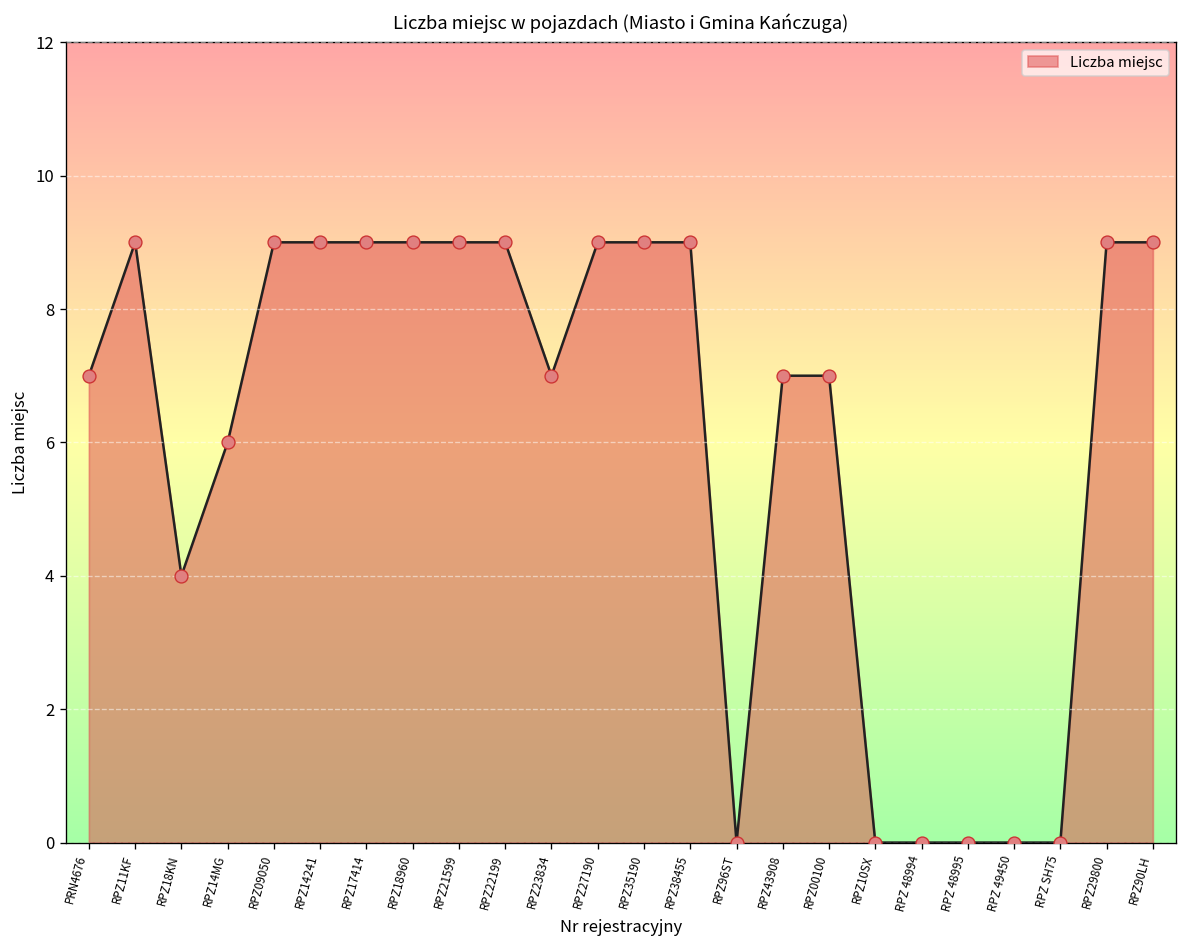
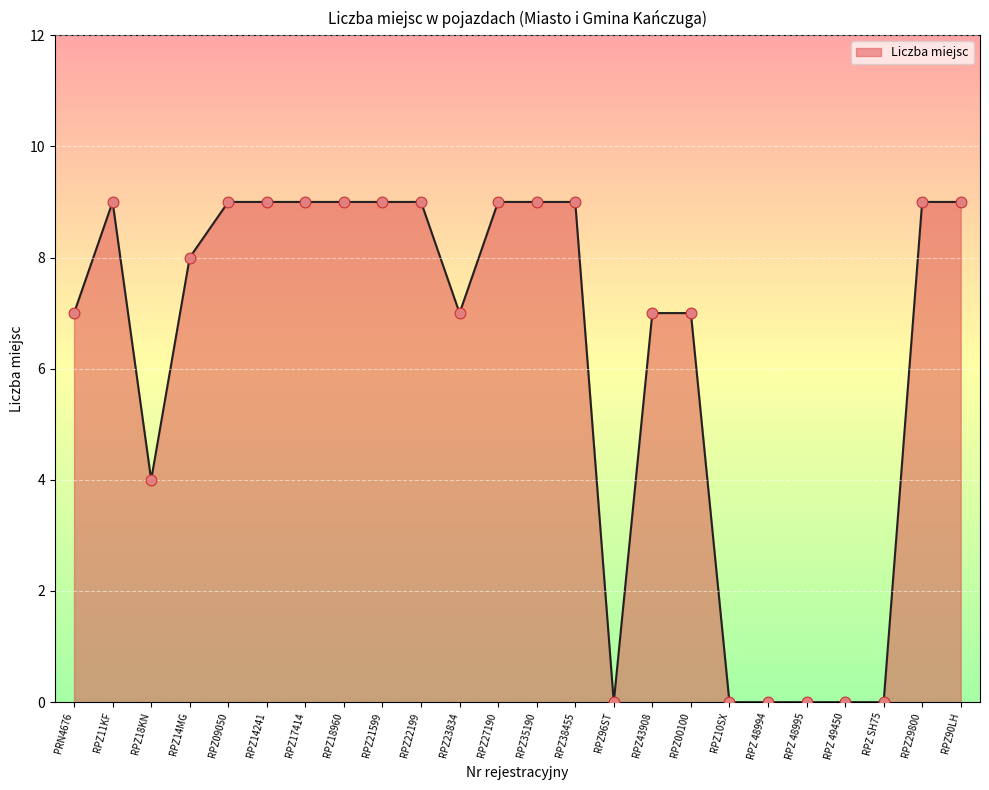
  {
    "PRN4676": 7,
    "RPZ11KF": 9,
    "RPZ18KN": 4,
-   "RPZ14MG": 6,
+   "RPZ14MG": 8,
    "RPZ09050": 9,
    "RPZ14241": 9,
    "RPZ17414": 9,
    "RPZ18960": 9,
    "RPZ21599": 9,
    "RPZ22199": 9,
    "RPZ23834": 7,
    "RPZ27190": 9,
    "RPZ35190": 9,
    "RPZ38455": 9,
    "RPZ96ST": 0,
    "RPZ43908": 7,
    "RPZ00100": 7,
    "RPZ10SX": 0,
    "RPZ 48994": 0,
    "RPZ 48995": 0,
    "RPZ 49450": 0,
    "RPZ SH75": 0,
    "RPZ29800": 9,
    "RPZ90LH": 9
  }
